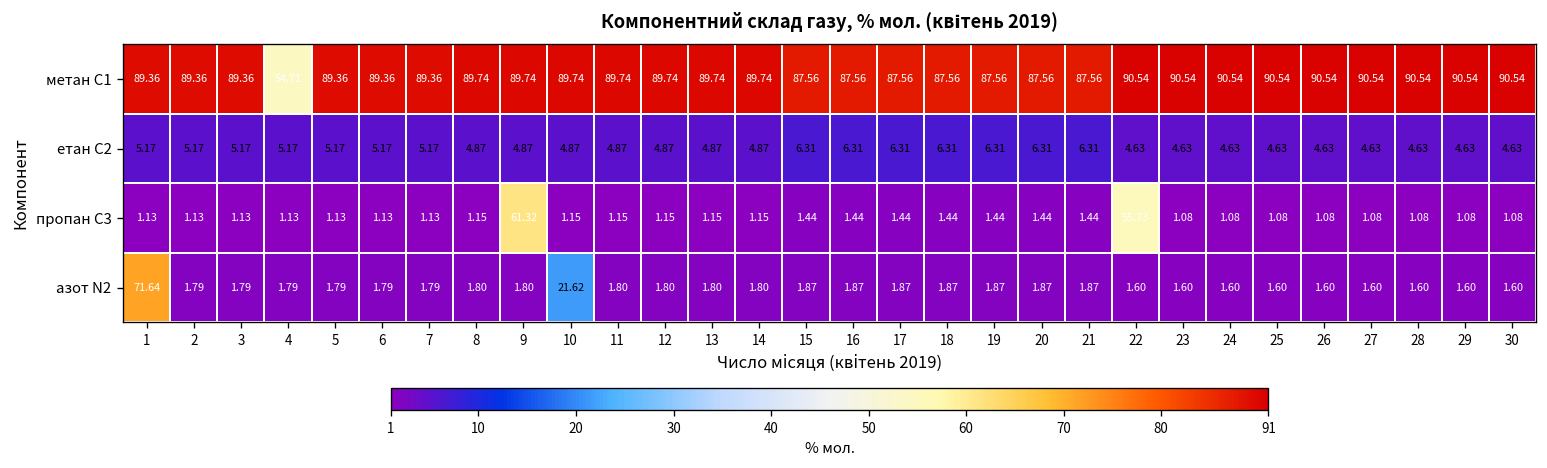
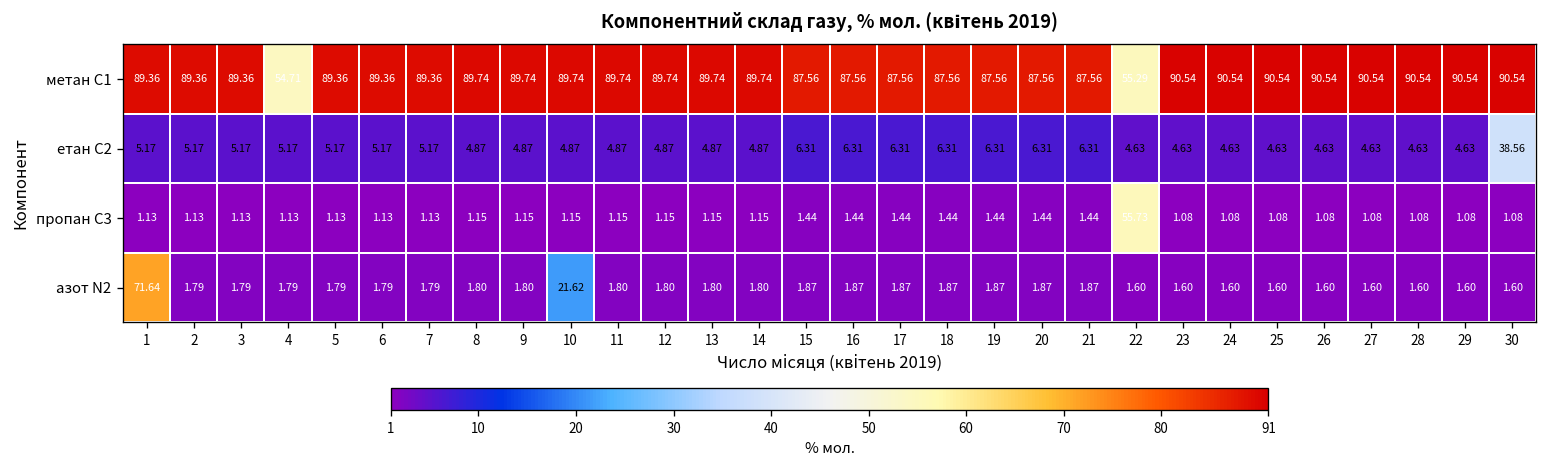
  {
    "метан С1": {
      "1": 89.36,
      "2": 89.36,
      "3": 89.36,
      "4": 54.71,
      "5": 89.36,
      "6": 89.36,
      "7": 89.36,
      "8": 89.74,
      "9": 89.74,
      "10": 89.74,
      "11": 89.74,
      "12": 89.74,
      "13": 89.74,
      "14": 89.74,
      "15": 87.56,
      "16": 87.56,
      "17": 87.56,
      "18": 87.56,
      "19": 87.56,
      "20": 87.56,
      "21": 87.56,
-     "22": 90.54,
+     "22": 55.29,
      "23": 90.54,
      "24": 90.54,
      "25": 90.54,
      "26": 90.54,
      "27": 90.54,
      "28": 90.54,
      "29": 90.54,
      "30": 90.54
    },
    "етан С2": {
      "1": 5.17,
      "2": 5.17,
      "3": 5.17,
      "4": 5.17,
      "5": 5.17,
      "6": 5.17,
      "7": 5.17,
      "8": 4.87,
      "9": 4.87,
      "10": 4.87,
      "11": 4.87,
      "12": 4.87,
      "13": 4.87,
      "14": 4.87,
      "15": 6.31,
      "16": 6.31,
      "17": 6.31,
      "18": 6.31,
      "19": 6.31,
      "20": 6.31,
      "21": 6.31,
      "22": 4.63,
      "23": 4.63,
      "24": 4.63,
      "25": 4.63,
      "26": 4.63,
      "27": 4.63,
      "28": 4.63,
      "29": 4.63,
-     "30": 4.63
+     "30": 38.56
    },
    "пропан С3": {
      "1": 1.13,
      "2": 1.13,
      "3": 1.13,
      "4": 1.13,
      "5": 1.13,
      "6": 1.13,
      "7": 1.13,
      "8": 1.15,
-     "9": 61.32,
+     "9": 1.15,
      "10": 1.15,
      "11": 1.15,
      "12": 1.15,
      "13": 1.15,
      "14": 1.15,
      "15": 1.44,
      "16": 1.44,
      "17": 1.44,
      "18": 1.44,
      "19": 1.44,
      "20": 1.44,
      "21": 1.44,
      "22": 55.73,
      "23": 1.08,
      "24": 1.08,
      "25": 1.08,
      "26": 1.08,
      "27": 1.08,
      "28": 1.08,
      "29": 1.08,
      "30": 1.08
    },
    "азот N2": {
      "1": 71.64,
      "2": 1.79,
      "3": 1.79,
      "4": 1.79,
      "5": 1.79,
      "6": 1.79,
      "7": 1.79,
      "8": 1.80,
      "9": 1.80,
      "10": 21.62,
      "11": 1.80,
      "12": 1.80,
      "13": 1.80,
      "14": 1.80,
      "15": 1.87,
      "16": 1.87,
      "17": 1.87,
      "18": 1.87,
      "19": 1.87,
      "20": 1.87,
      "21": 1.87,
      "22": 1.60,
      "23": 1.60,
      "24": 1.60,
      "25": 1.60,
      "26": 1.60,
      "27": 1.60,
      "28": 1.60,
      "29": 1.60,
      "30": 1.60
    }
  }
